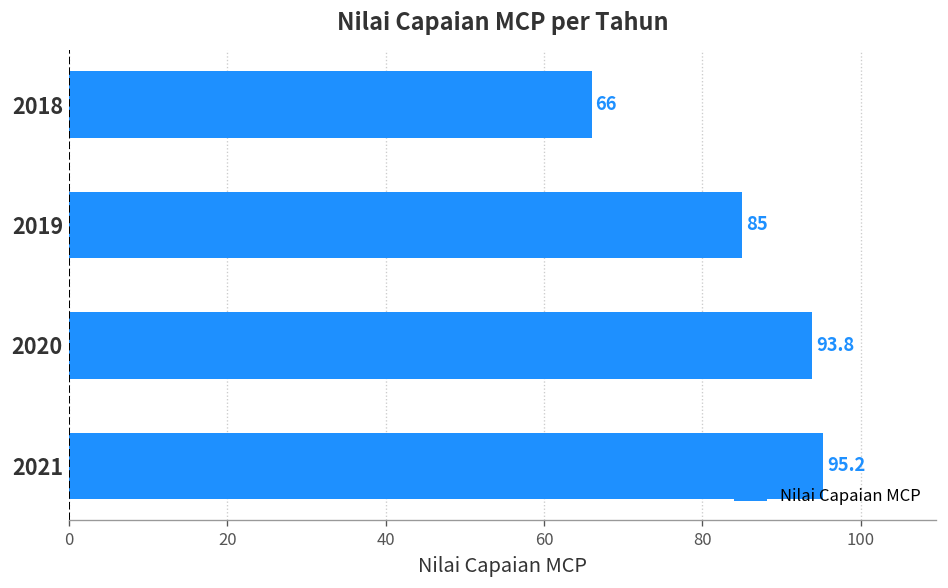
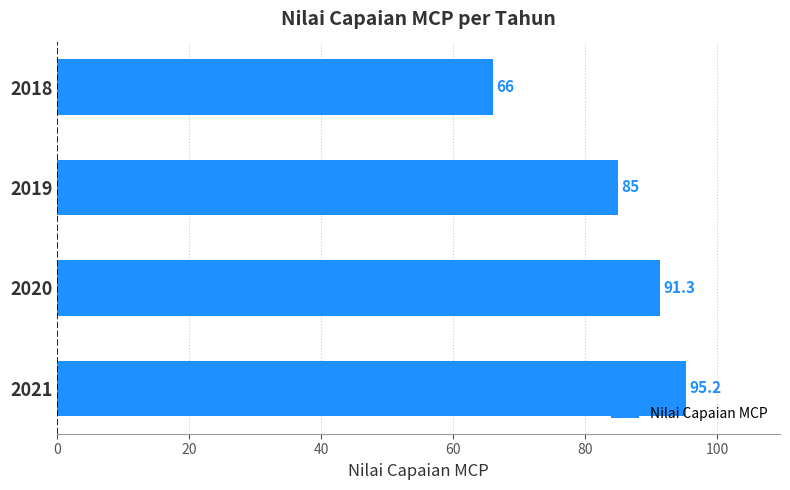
  {
    "2018": 66,
    "2019": 85,
-   "2020": 93.8,
+   "2020": 91.3,
    "2021": 95.2
  }
